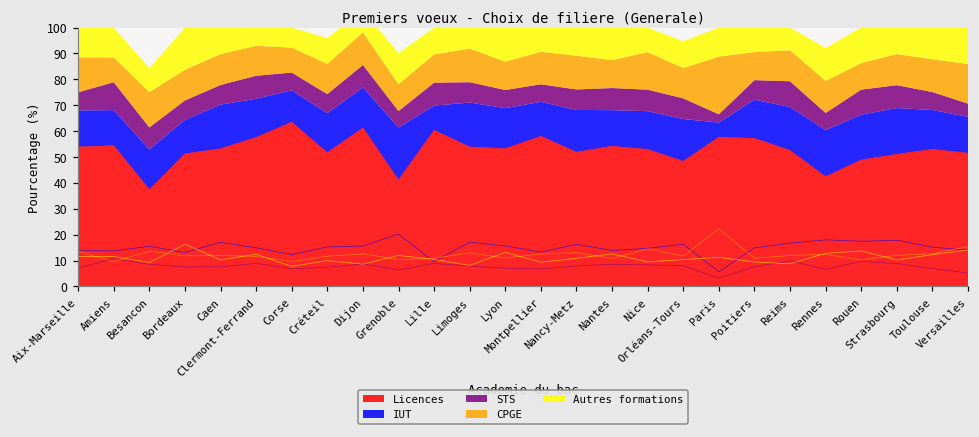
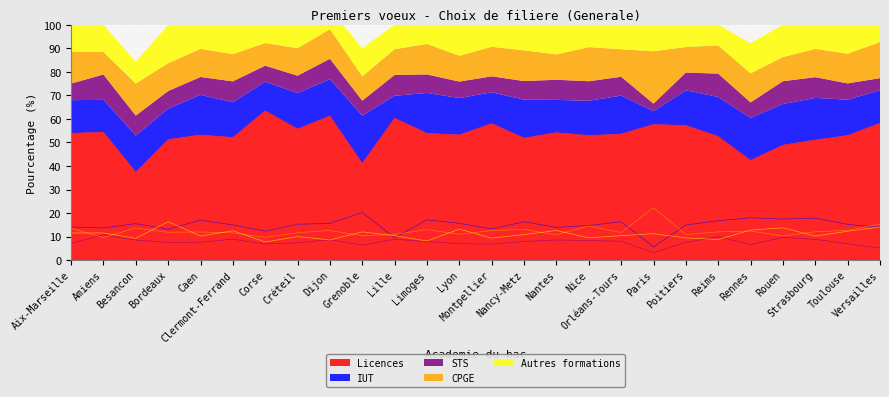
  {
    "Licences": {
      "Aix-Marseille": 54,
      "Amiens": 54,
      "Besancon": 37,
      "Bordeaux": 51,
      "Caen": 53,
-     "Clermont-Ferrand": 58,
+     "Clermont-Ferrand": 52,
      "Corse": 64,
-     "Créteil": 52,
+     "Créteil": 56,
      "Dijon": 61,
      "Grenoble": 41,
      "Lille": 60,
      "Limoges": 54,
      "Lyon": 53,
      "Montpellier": 58,
      "Nancy-Metz": 52,
      "Nantes": 54,
      "Nice": 53,
-     "Orléans-Tours": 48,
+     "Orléans-Tours": 54,
      "Paris": 58,
      "Poitiers": 57,
      "Reims": 53,
      "Rennes": 42,
      "Rouen": 49,
      "Strasbourg": 51,
      "Toulouse": 53,
-     "Versailles": 52
+     "Versailles": 58
    }
  }
